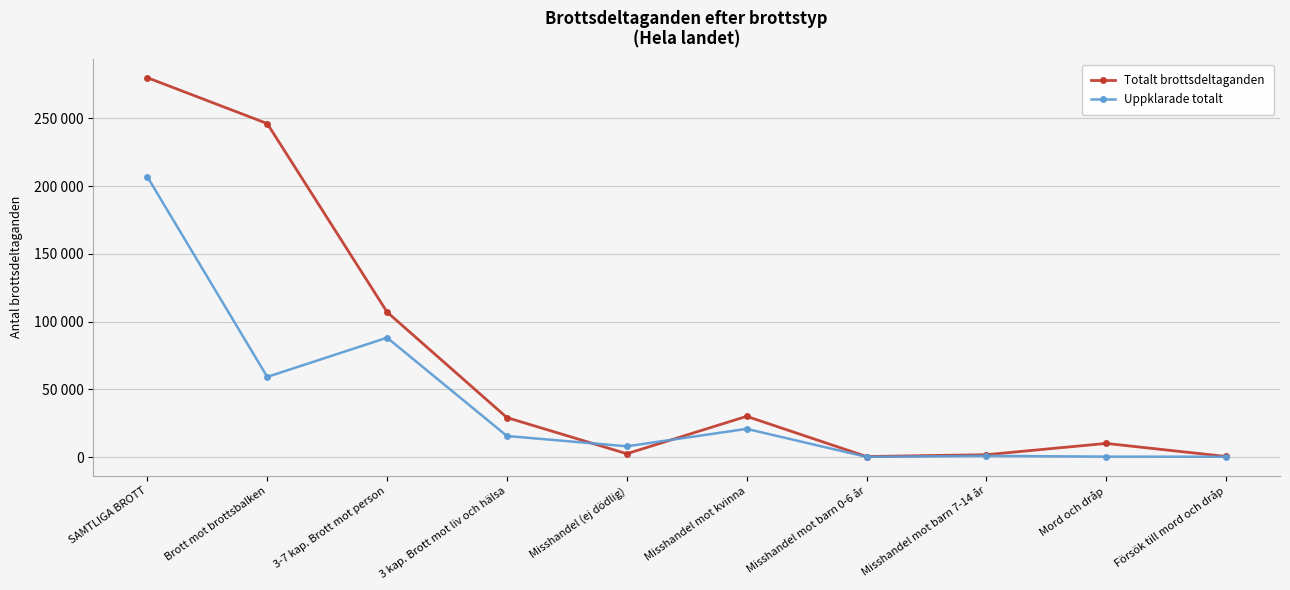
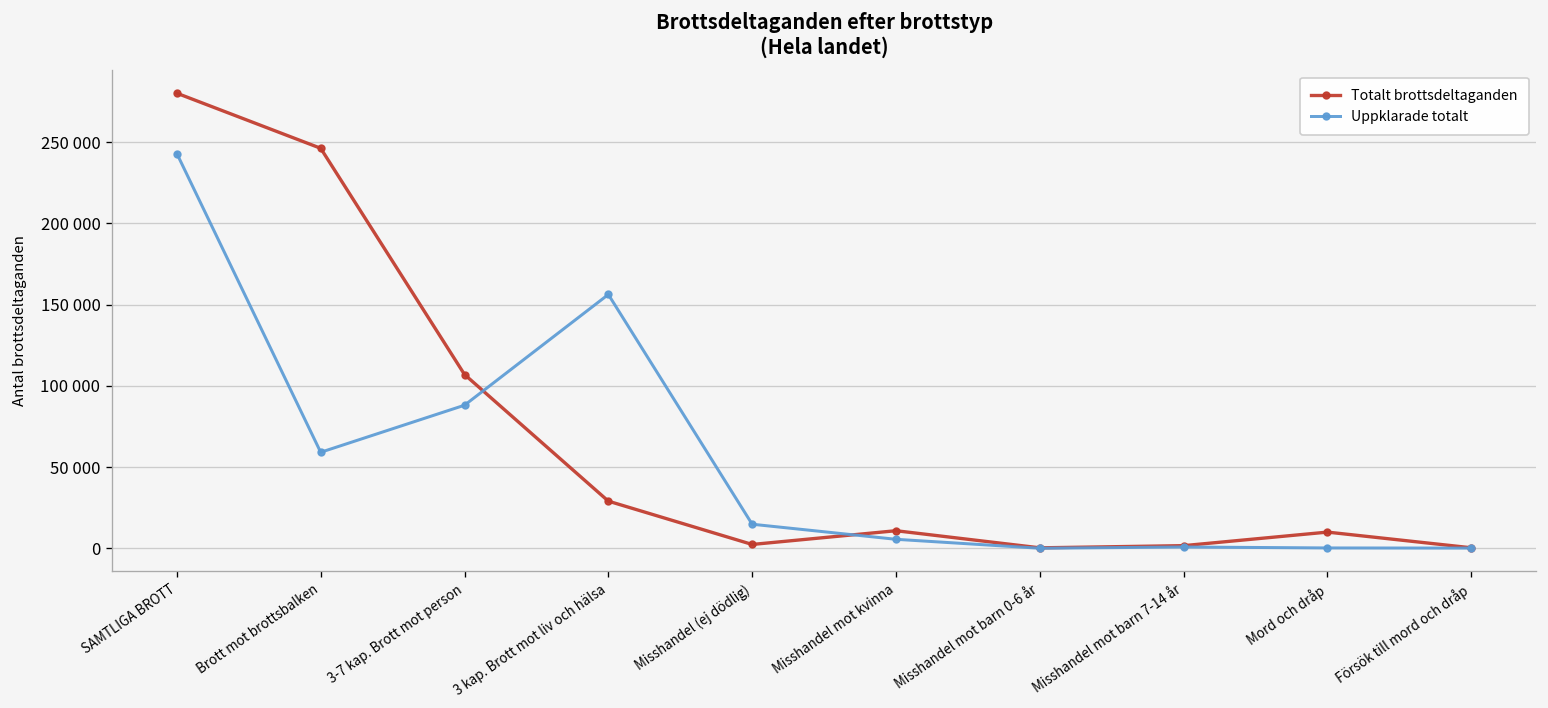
  {
    "Totalt brottsdeltaganden": {
      "SAMTLIGA BROTT": 280000,
      "Brott mot brottsbalken": 246000,
      "3-7 kap. Brott mot person": 107000,
      "3 kap. Brott mot liv och hälsa": 29000,
      "Misshandel (ej dödlig)": 2000,
-     "Misshandel mot kvinna": 30000,
+     "Misshandel mot kvinna": 11000,
      "Mord och dråp": 10000
    },
    "Uppklarade totalt": {
-     "SAMTLIGA BROTT": 207000,
+     "SAMTLIGA BROTT": 243000,
      "Brott mot brottsbalken": 59000,
      "3-7 kap. Brott mot person": 88000,
-     "3 kap. Brott mot liv och hälsa": 16000,
-     "Misshandel (ej dödlig)": 8000,
-     "Misshandel mot kvinna": 21000,
+     "3 kap. Brott mot liv och hälsa": 156000,
+     "Misshandel (ej dödlig)": 15000,
+     "Misshandel mot kvinna": 6000,
      "Mord och dråp": 0
    }
  }
